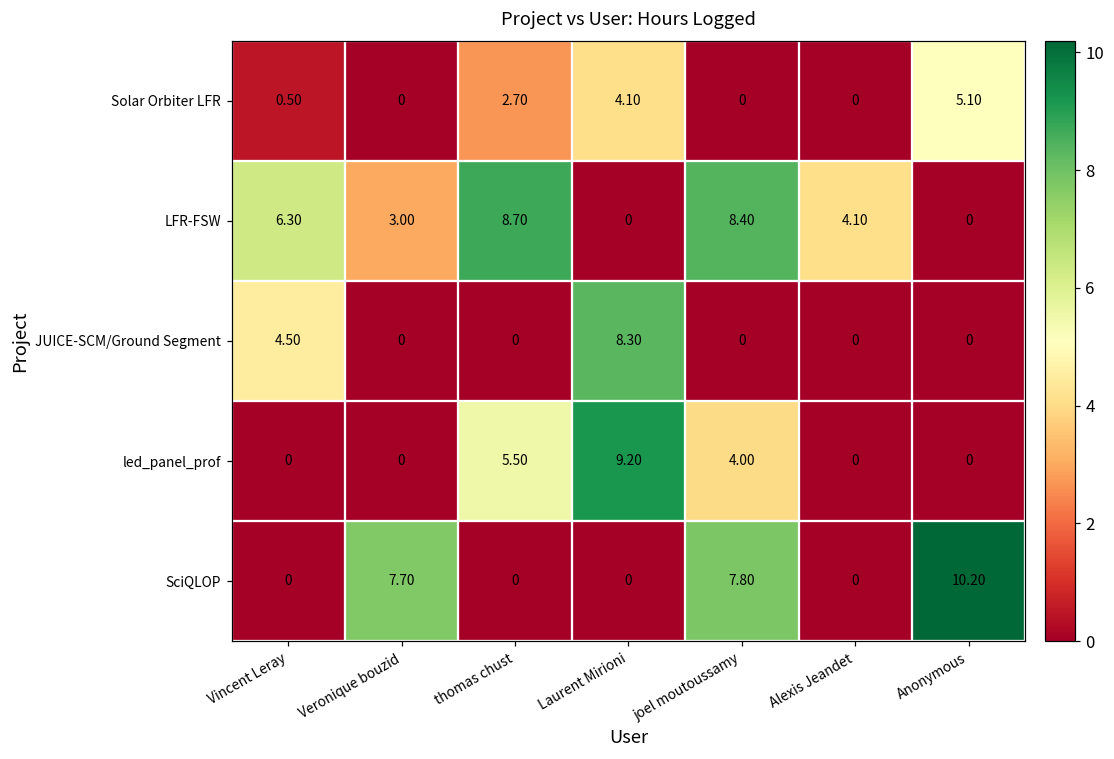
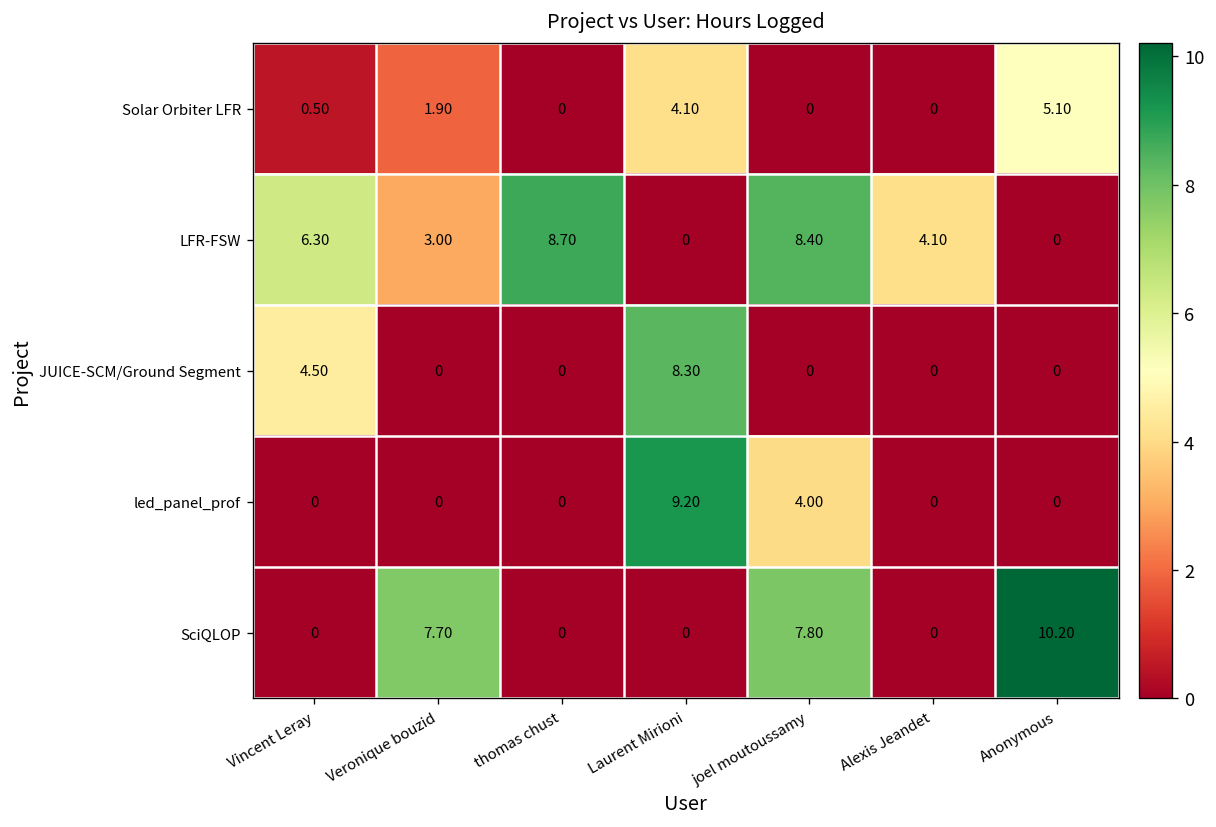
  {
    "Solar Orbiter LFR": {
      "Vincent Leray": 0.50,
-     "Veronique bouzid": 0,
-     "thomas chust": 2.70,
+     "Veronique bouzid": 1.90,
+     "thomas chust": 0,
      "Laurent Mirioni": 4.10,
      "joel moutoussamy": 0,
      "Alexis Jeandet": 0,
      "Anonymous": 5.10
    },
    "LFR-FSW": {
      "Vincent Leray": 6.30,
      "Veronique bouzid": 3.00,
      "thomas chust": 8.70,
      "Laurent Mirioni": 0,
      "joel moutoussamy": 8.40,
      "Alexis Jeandet": 4.10,
      "Anonymous": 0
    },
    "JUICE-SCM/Ground Segment": {
      "Vincent Leray": 4.50,
      "Veronique bouzid": 0,
      "thomas chust": 0,
      "Laurent Mirioni": 8.30,
      "joel moutoussamy": 0,
      "Alexis Jeandet": 0,
      "Anonymous": 0
    },
    "led_panel_prof": {
      "Vincent Leray": 0,
      "Veronique bouzid": 0,
-     "thomas chust": 5.50,
+     "thomas chust": 0,
      "Laurent Mirioni": 9.20,
      "joel moutoussamy": 4.00,
      "Alexis Jeandet": 0,
      "Anonymous": 0
    },
    "SciQLOP": {
      "Vincent Leray": 0,
      "Veronique bouzid": 7.70,
      "thomas chust": 0,
      "Laurent Mirioni": 0,
      "joel moutoussamy": 7.80,
      "Alexis Jeandet": 0,
      "Anonymous": 10.20
    }
  }
